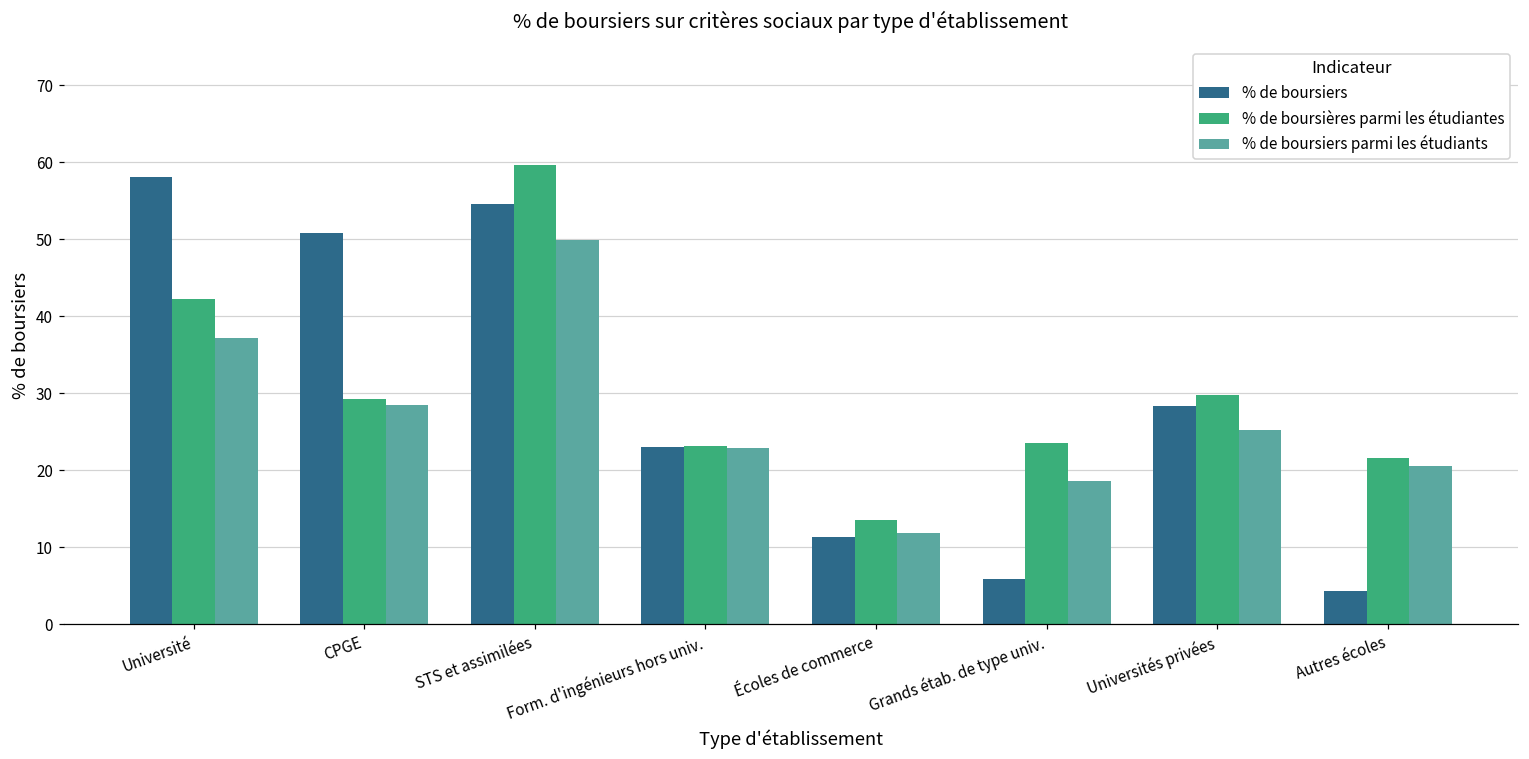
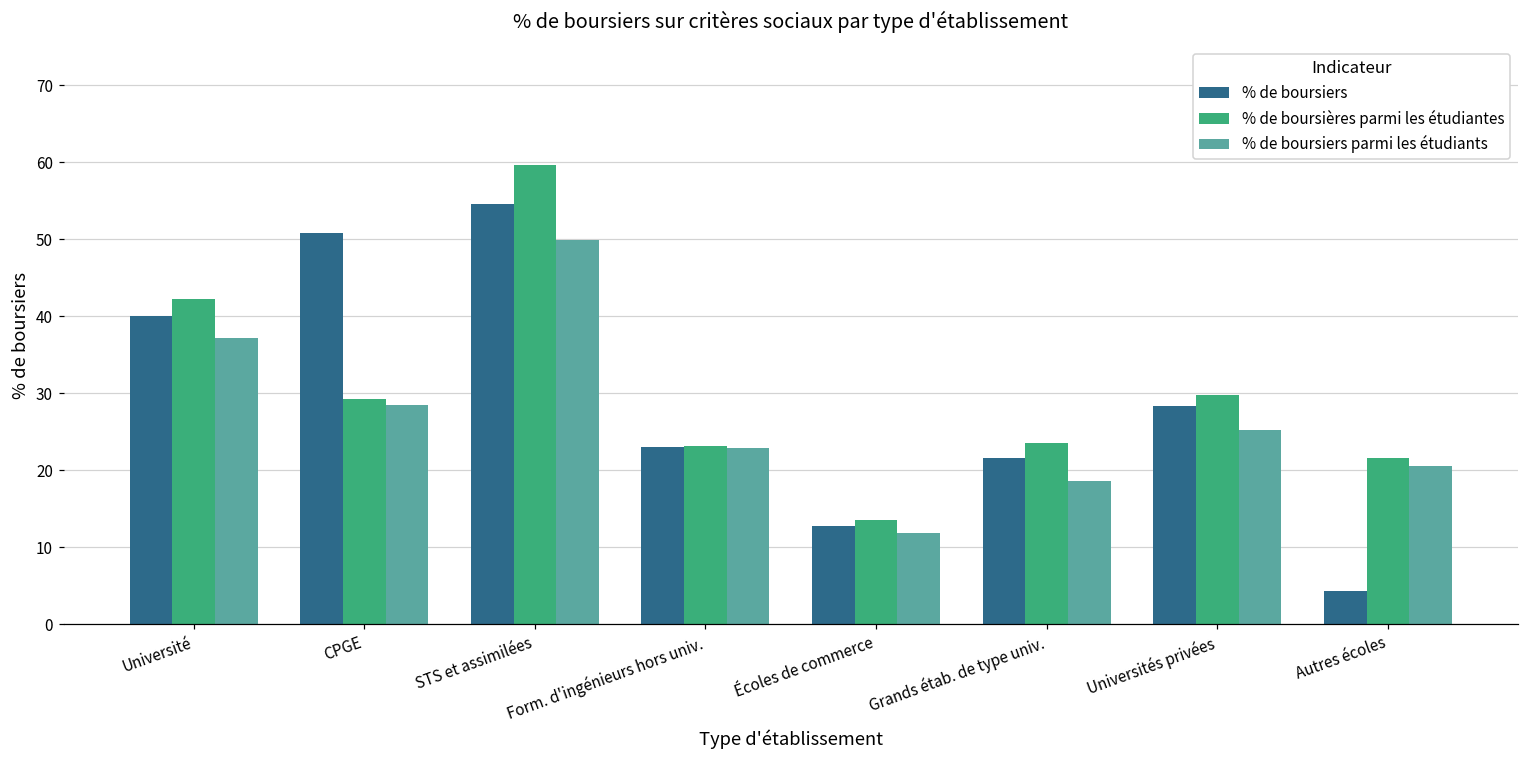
  {
    "% de boursiers": {
-     "Université": 58,
+     "Université": 40,
      "CPGE": 51,
      "STS et assimilées": 55,
      "Form. d'ingénieurs hors univ.": 23,
-     "Écoles de commerce": 11,
-     "Grands étab. de type univ.": 6,
+     "Écoles de commerce": 13,
+     "Grands étab. de type univ.": 22,
      "Universités privées": 28,
      "Autres écoles": 4
    }
  }
